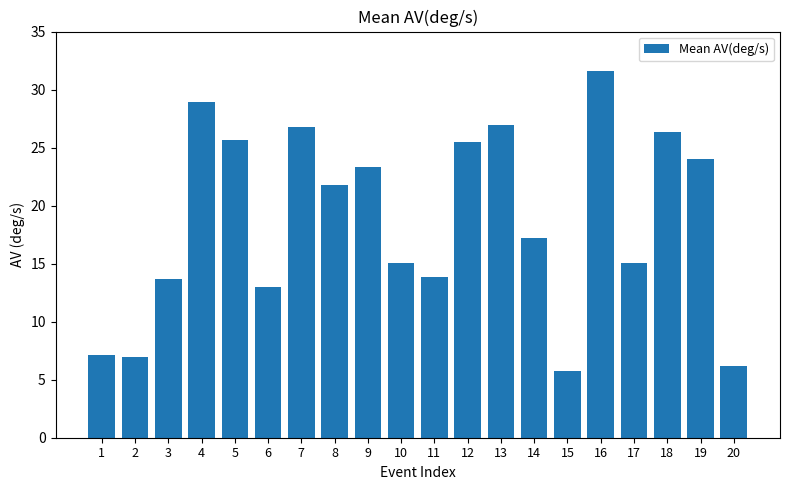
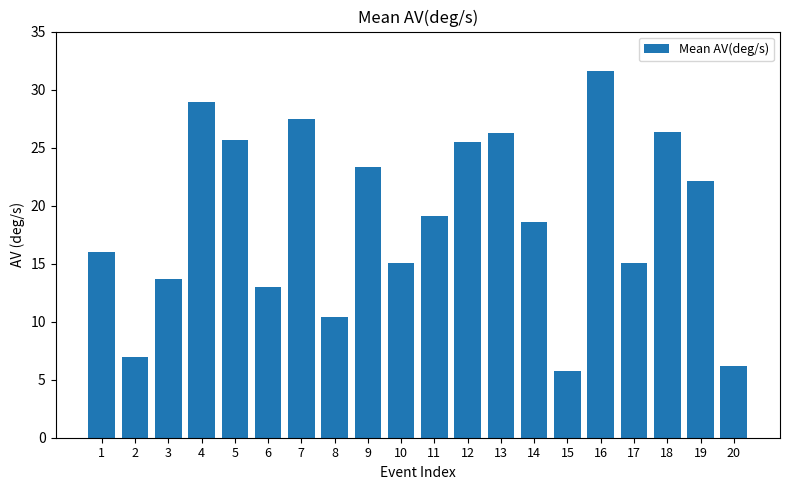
  {
-   "1": 7.2,
+   "1": 16.0,
    "2": 6.9,
    "3": 13.6,
    "4": 28.9,
    "5": 25.6,
    "6": 13.0,
-   "7": 26.7,
-   "8": 21.8,
+   "7": 27.5,
+   "8": 10.4,
    "9": 23.4,
    "10": 15.0,
-   "11": 13.9,
+   "11": 19.1,
    "12": 25.5,
-   "13": 26.9,
-   "14": 17.2,
+   "13": 26.2,
+   "14": 18.6,
    "15": 5.8,
    "16": 31.6,
    "17": 15.1,
    "18": 26.3,
-   "19": 24.0,
+   "19": 22.1,
    "20": 6.2
  }
